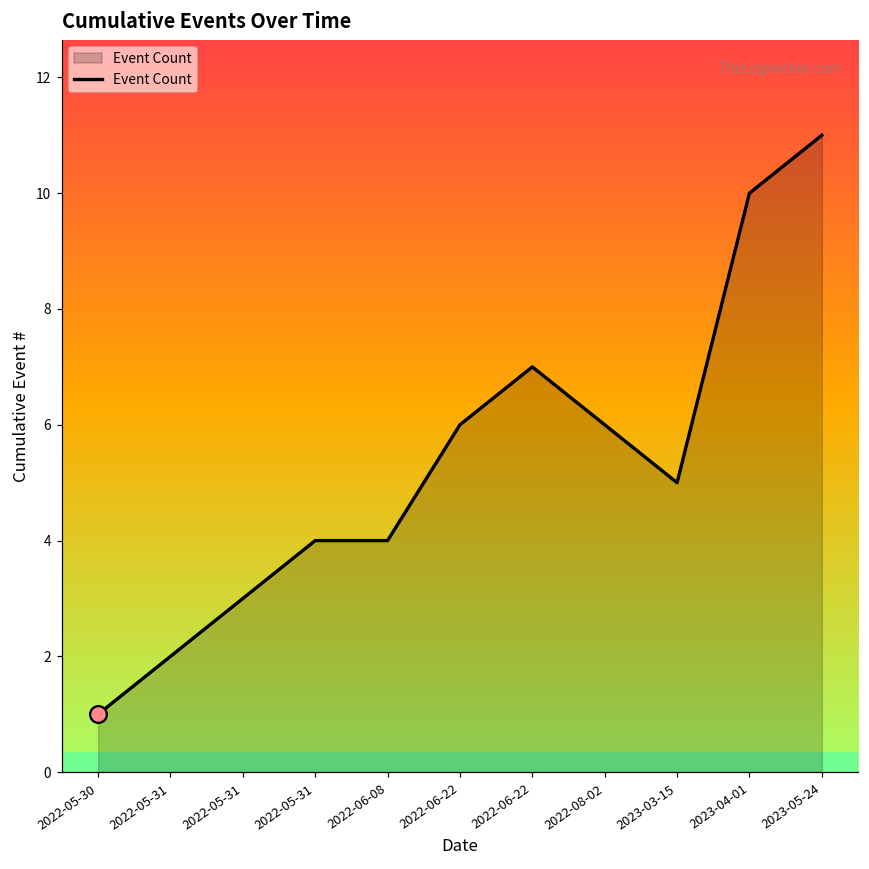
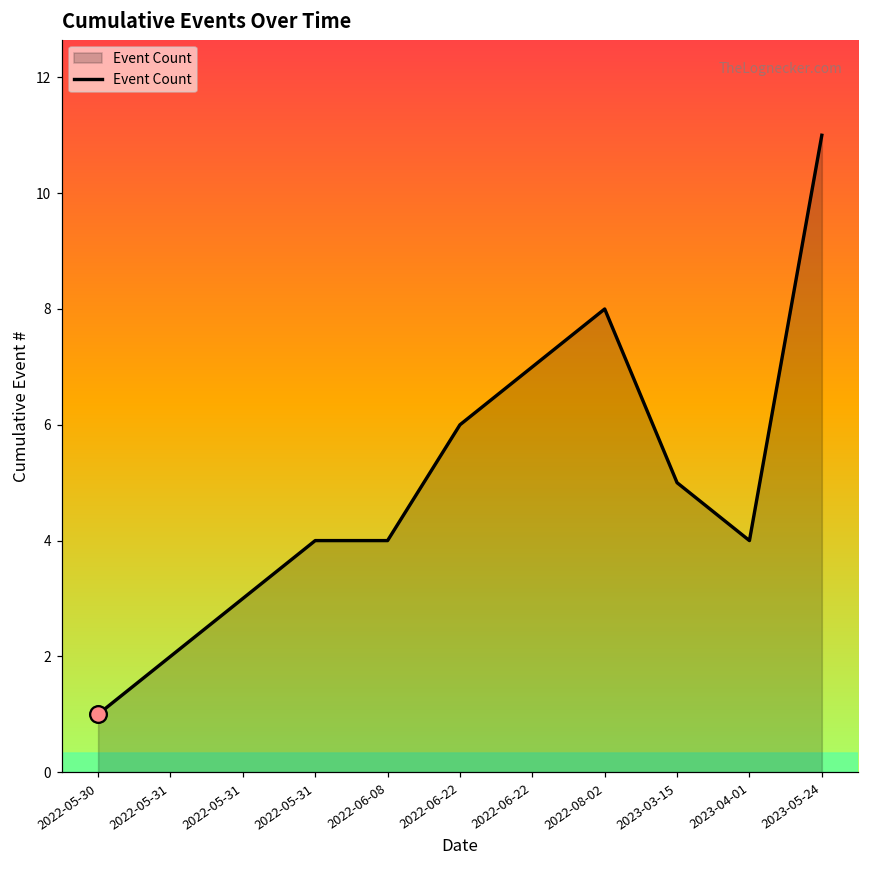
  {
    "Event Count": {
      "2022-06-08": 4,
-     "2022-08-02": 6,
+     "2022-08-02": 8,
      "2023-03-15": 5,
-     "2023-04-01": 10,
+     "2023-04-01": 4,
      "2023-05-24": 11
    }
  }
